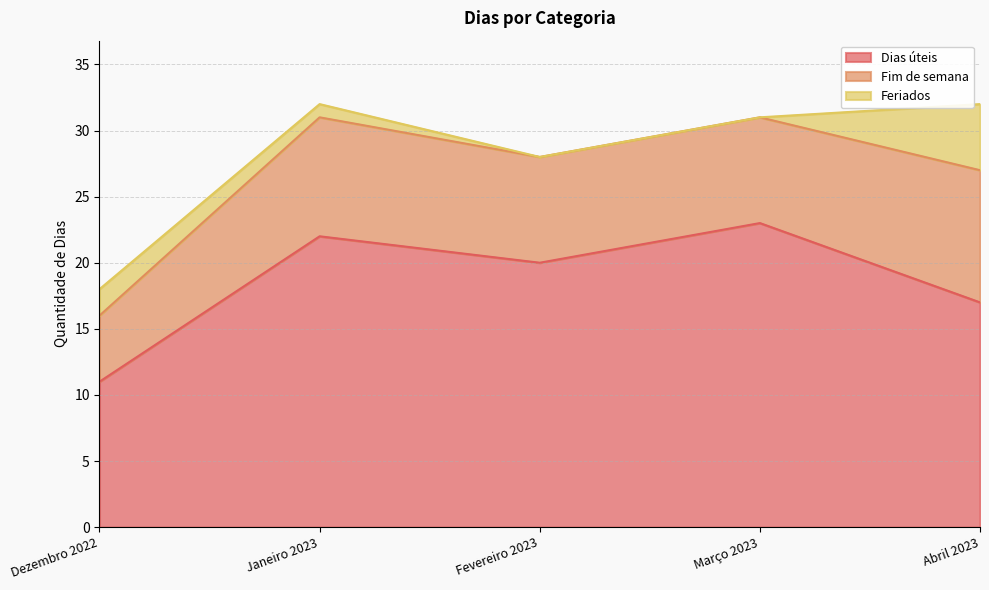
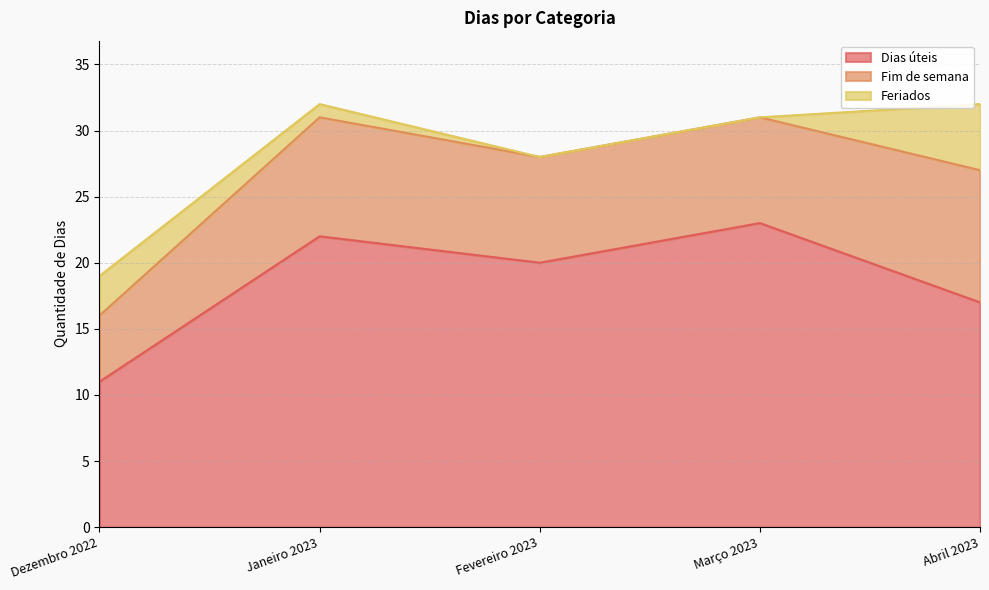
  {
    "Feriados": {
-     "Dezembro 2022": 2,
+     "Dezembro 2022": 3,
      "Janeiro 2023": 1,
      "Abril 2023": 5
    }
  }
